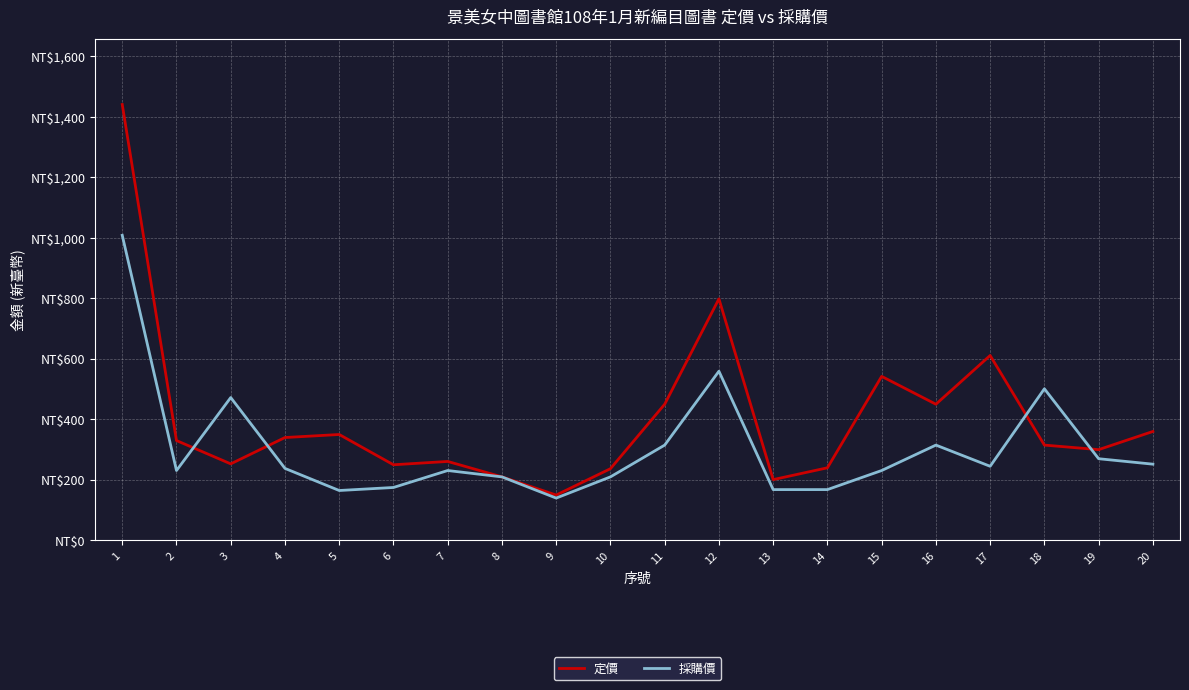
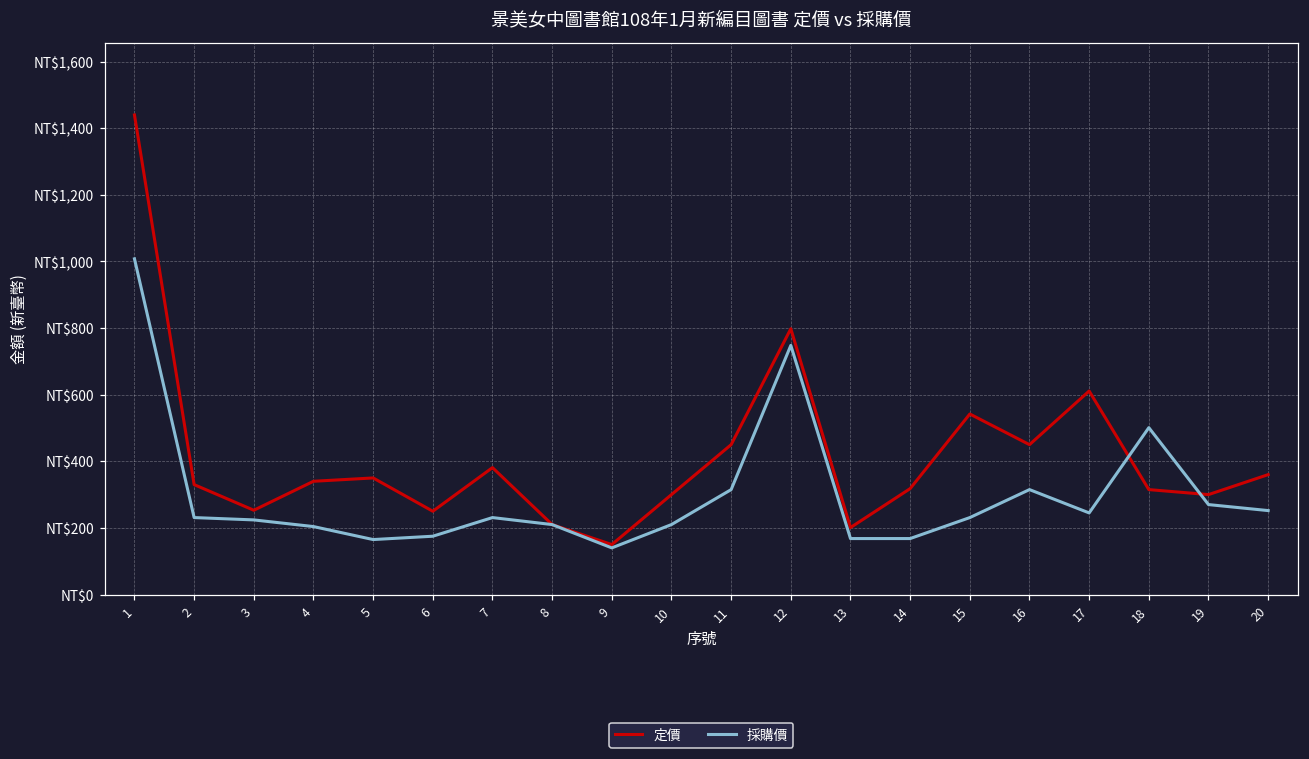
  {
    "定價": {
      "1": "NT$1,440",
      "2": "NT$330",
      "3": "NT$250",
      "4": "NT$340",
      "5": "NT$350",
      "6": "NT$250",
-     "7": "NT$260",
+     "7": "NT$380",
      "9": "NT$150",
-     "10": "NT$240",
+     "10": "NT$300",
      "11": "NT$450",
      "12": "NT$800",
      "13": "NT$200",
-     "14": "NT$240",
+     "14": "NT$320",
      "15": "NT$540",
      "16": "NT$450",
      "17": "NT$610",
      "18": "NT$320",
      "19": "NT$300",
      "20": "NT$360"
    },
    "採購價": {
      "1": "NT$1,010",
      "2": "NT$230",
-     "3": "NT$470",
-     "4": "NT$240",
+     "3": "NT$220",
+     "4": "NT$200",
      "5": "NT$170",
      "6": "NT$180",
      "7": "NT$230",
      "9": "NT$140",
      "10": "NT$210",
      "11": "NT$320",
-     "12": "NT$560",
+     "12": "NT$750",
      "13": "NT$170",
      "14": "NT$170",
      "15": "NT$230",
      "16": "NT$320",
      "17": "NT$250",
      "18": "NT$500",
      "19": "NT$270",
      "20": "NT$250"
    }
  }
